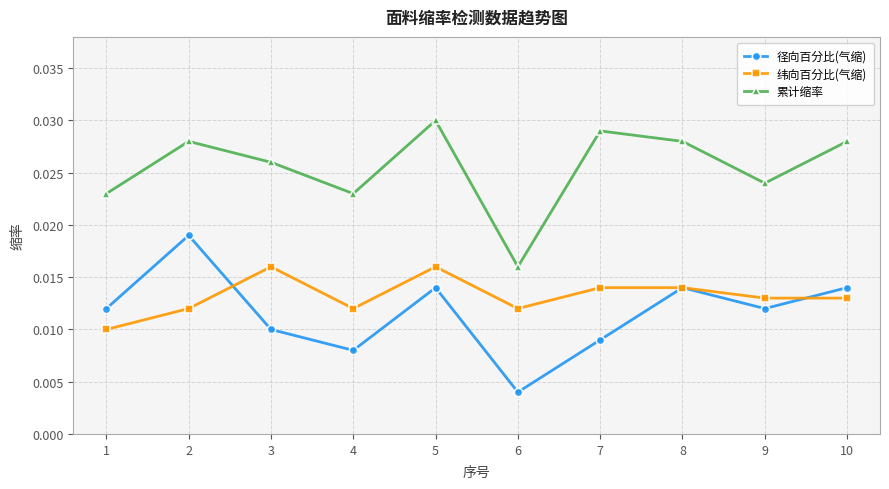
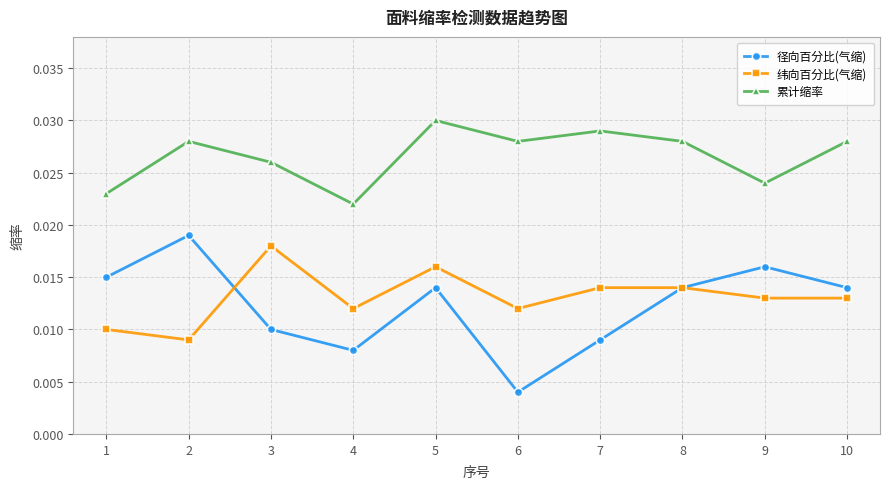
  {
    "径向百分比(气缩)": {
-     "1": 0.012,
+     "1": 0.015,
      "2": 0.019,
      "3": 0.010,
      "4": 0.008,
      "5": 0.014,
      "6": 0.004,
      "7": 0.009,
-     "9": 0.012,
+     "9": 0.016,
      "10": 0.014
    },
    "纬向百分比(气缩)": {
      "1": 0.010,
-     "2": 0.012,
-     "3": 0.016,
+     "2": 0.009,
+     "3": 0.018,
      "4": 0.012,
      "5": 0.016,
      "6": 0.012,
      "7": 0.014,
      "9": 0.013,
      "10": 0.013
    },
    "累计缩率": {
      "1": 0.023,
      "2": 0.028,
      "3": 0.026,
-     "4": 0.023,
+     "4": 0.022,
      "5": 0.030,
-     "6": 0.016,
+     "6": 0.028,
      "7": 0.029,
      "8": 0.028,
      "9": 0.024,
      "10": 0.028
    }
  }
